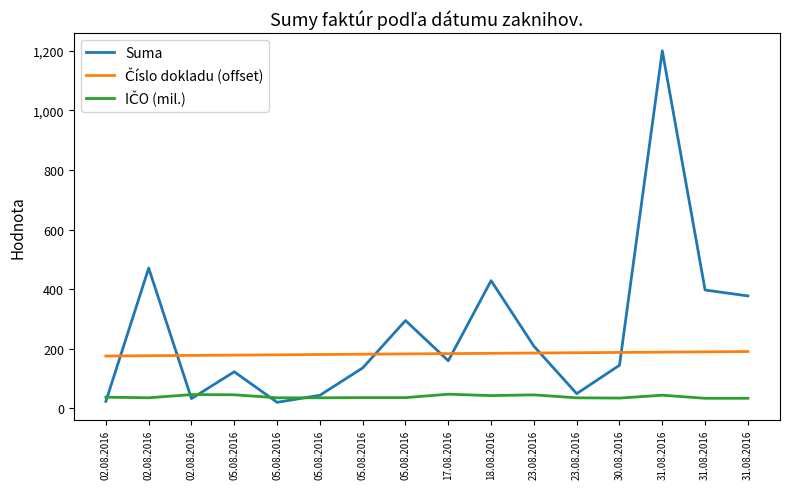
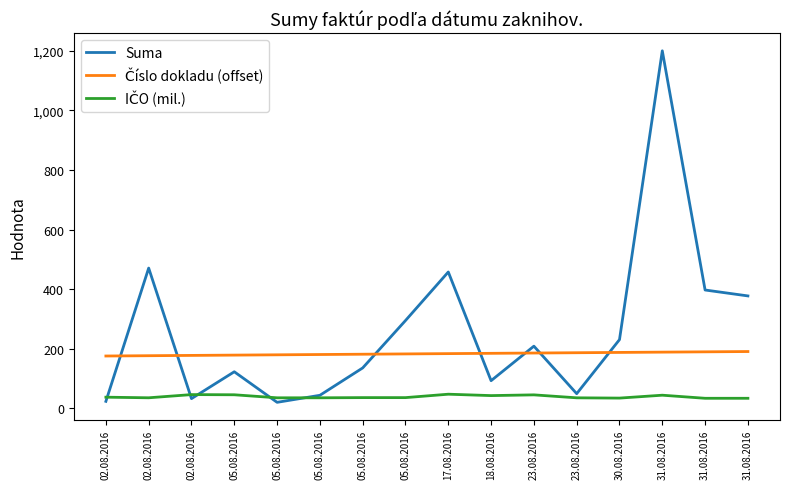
  {
    "Suma": {
-     "17.08.2016": 160,
-     "18.08.2016": 430,
-     "30.08.2016": 150
+     "17.08.2016": 460,
+     "18.08.2016": 90,
+     "30.08.2016": 230
    },
    "Číslo dokladu (offset)": {
      "17.08.2016": 180,
      "18.08.2016": 190,
      "30.08.2016": 190
    },
    "IČO (mil.)": {
      "17.08.2016": 50,
      "18.08.2016": 40,
      "30.08.2016": 30
    }
  }
